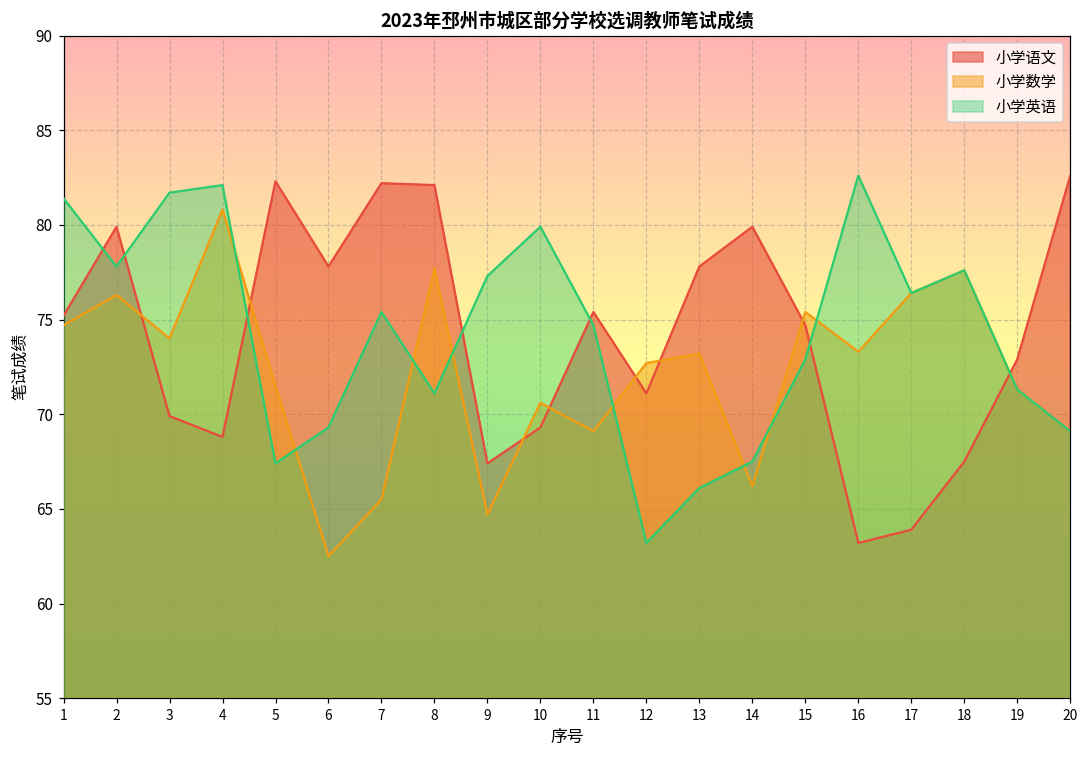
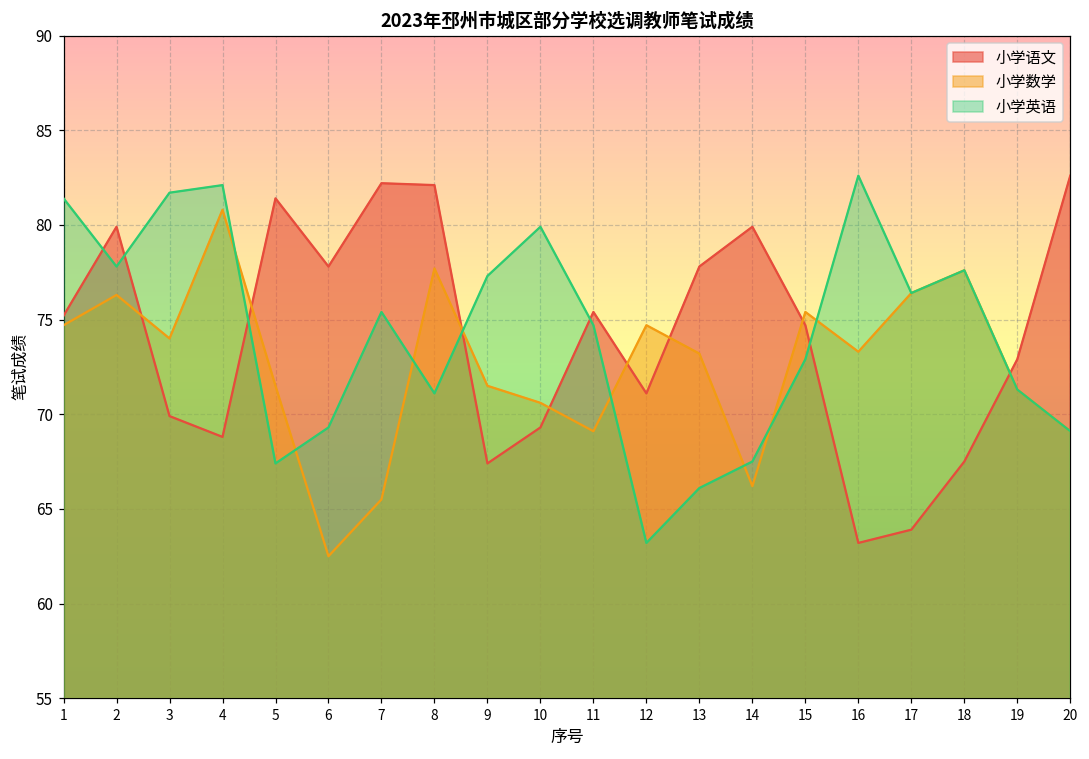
  {
    "小学语文": {
      "1": 75.2,
      "2": 79.9,
      "3": 69.9,
      "4": 68.8,
-     "5": 82.3,
+     "5": 81.4,
      "6": 77.8,
      "7": 82.2,
      "8": 82.1,
      "9": 67.4,
      "10": 69.3,
      "11": 75.4,
      "12": 71.1,
      "13": 77.8,
      "14": 79.9,
      "15": 74.7,
      "16": 63.2,
      "17": 63.9,
      "18": 67.5,
      "19": 72.9,
      "20": 82.6
    },
    "小学数学": {
      "1": 74.7,
      "2": 76.3,
      "3": 74.0,
      "4": 80.8,
      "5": 71.5,
      "6": 62.5,
      "7": 65.5,
      "8": 77.7,
-     "9": 64.7,
+     "9": 71.5,
      "10": 70.6,
      "11": 69.1,
-     "12": 72.7,
+     "12": 74.7,
      "13": 73.2,
      "14": 66.2,
      "15": 75.4,
      "16": 73.3
    },
    "小学英语": {
      "1": 81.4,
      "2": 77.8,
      "3": 81.7,
      "4": 82.1,
      "5": 67.4,
      "6": 69.3,
      "7": 75.4,
      "8": 71.1,
      "9": 77.3,
      "10": 79.9,
      "11": 74.7,
      "12": 63.2,
      "13": 66.1,
      "14": 67.5,
      "15": 72.9,
      "16": 82.6
    }
  }
